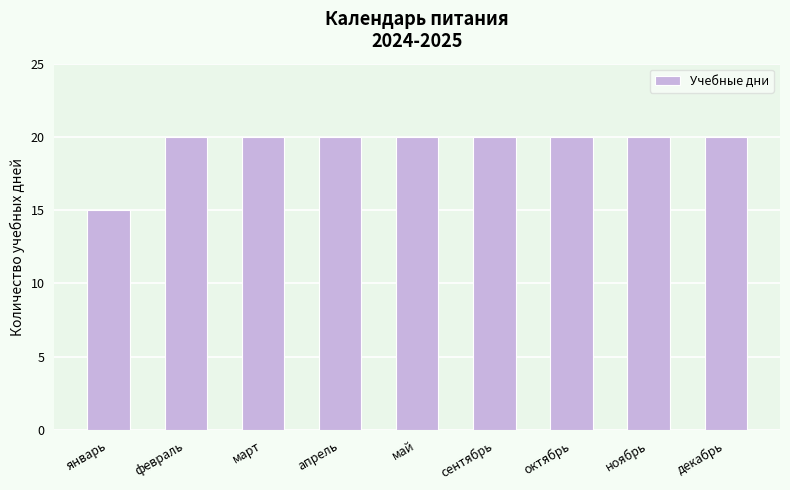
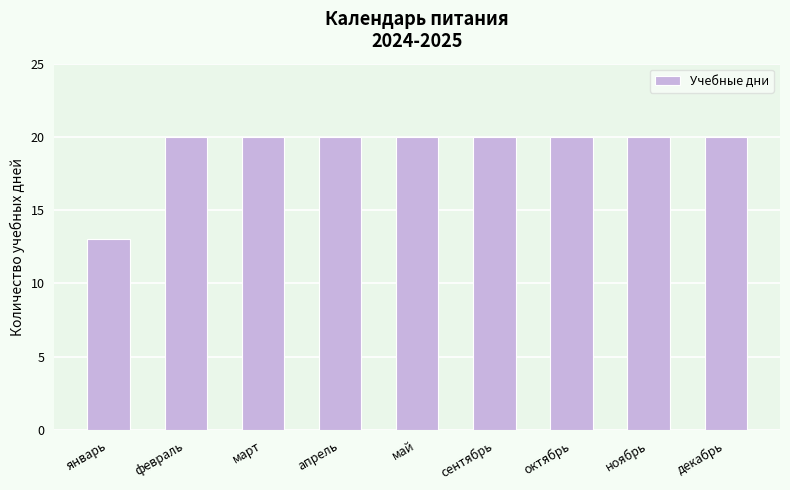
  {
-   "январь": 15,
+   "январь": 13,
    "февраль": 20,
    "март": 20,
    "апрель": 20,
    "май": 20,
    "сентябрь": 20,
    "октябрь": 20,
    "ноябрь": 20,
    "декабрь": 20
  }
